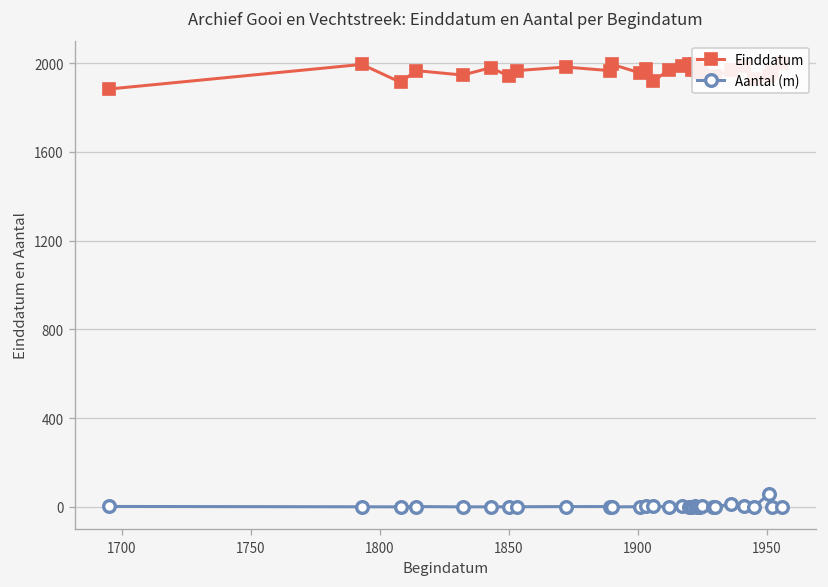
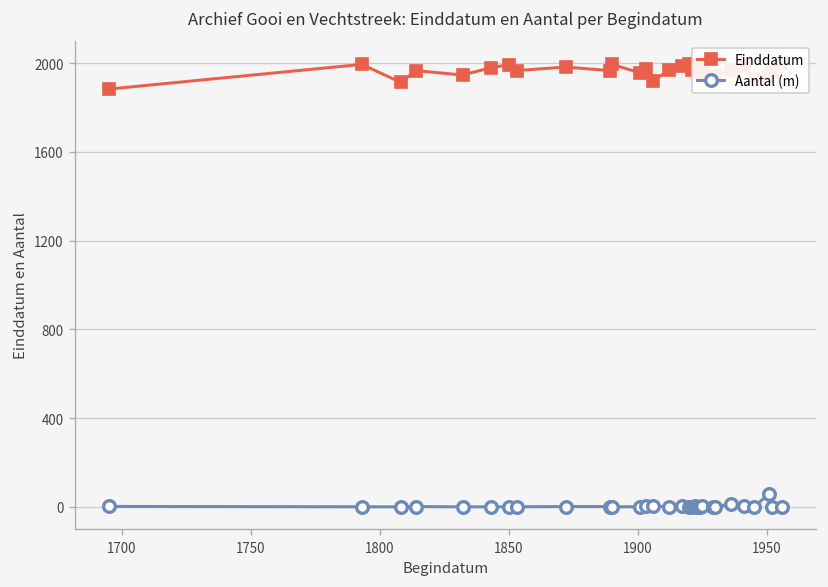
  {
    "Einddatum": {
-     "1850": 1940
+     "1850": 1990
    },
    "Aantal (m)": {
      "1850": 0
    }
  }
